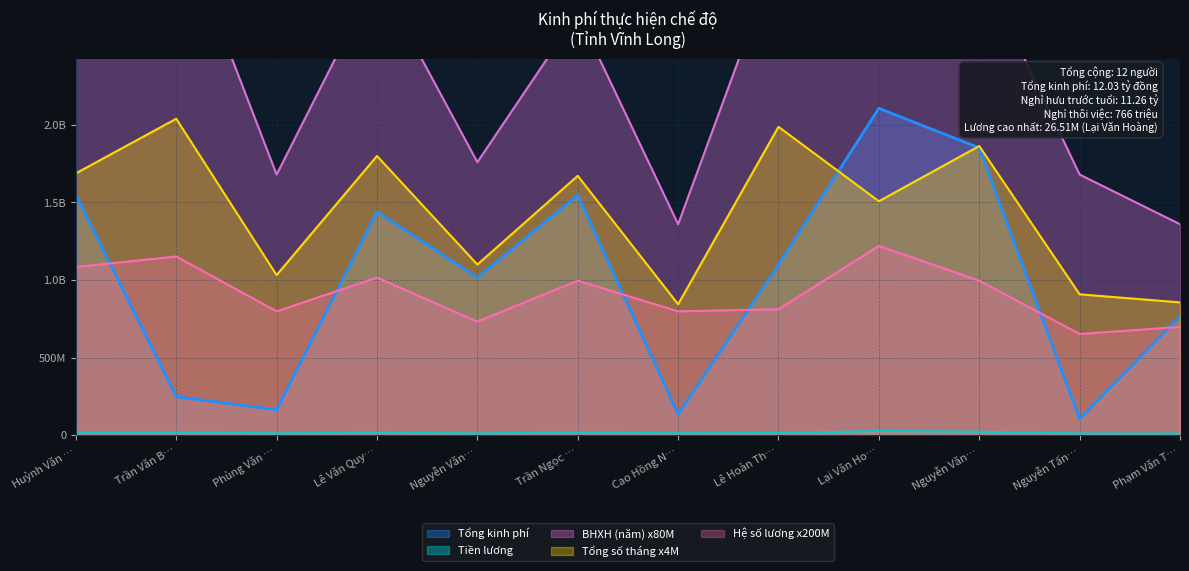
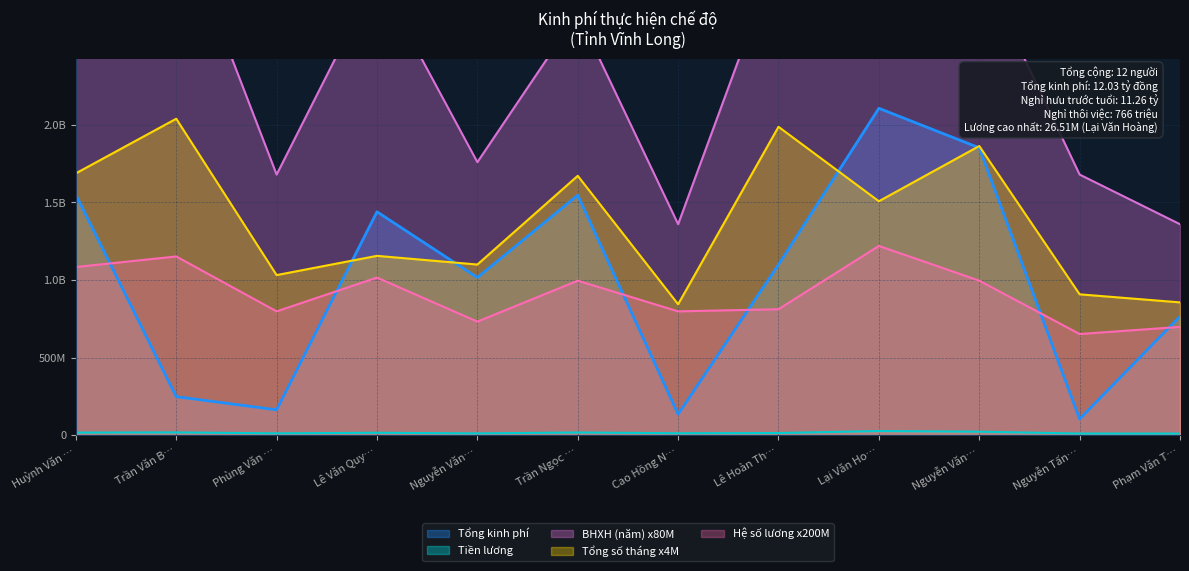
  {
    "Tổng số tháng x4M": {
      "Huỳnh Văn …": 1690000000,
      "Trần Văn B…": 2040000000,
      "Phùng Văn …": 1030000000,
-     "Lê Văn Quy…": 1800000000,
+     "Lê Văn Quy…": 1160000000,
      "Trần Ngọc …": 1670000000,
      "Cao Hồng N…": 840000000,
      "Lê Hoàn Th…": 1990000000,
      "Lại Văn Ho…": 1510000000,
      "Nguyễn Tấn…": 910000000,
      "Phạm Văn T…": 860000000
    }
  }
